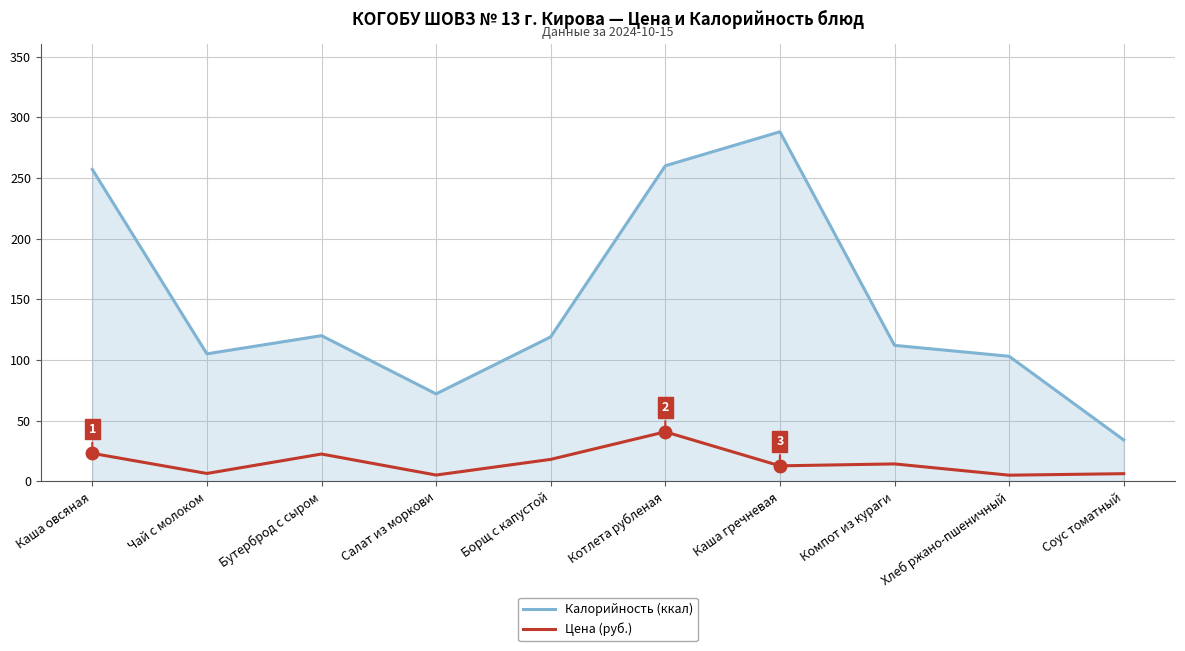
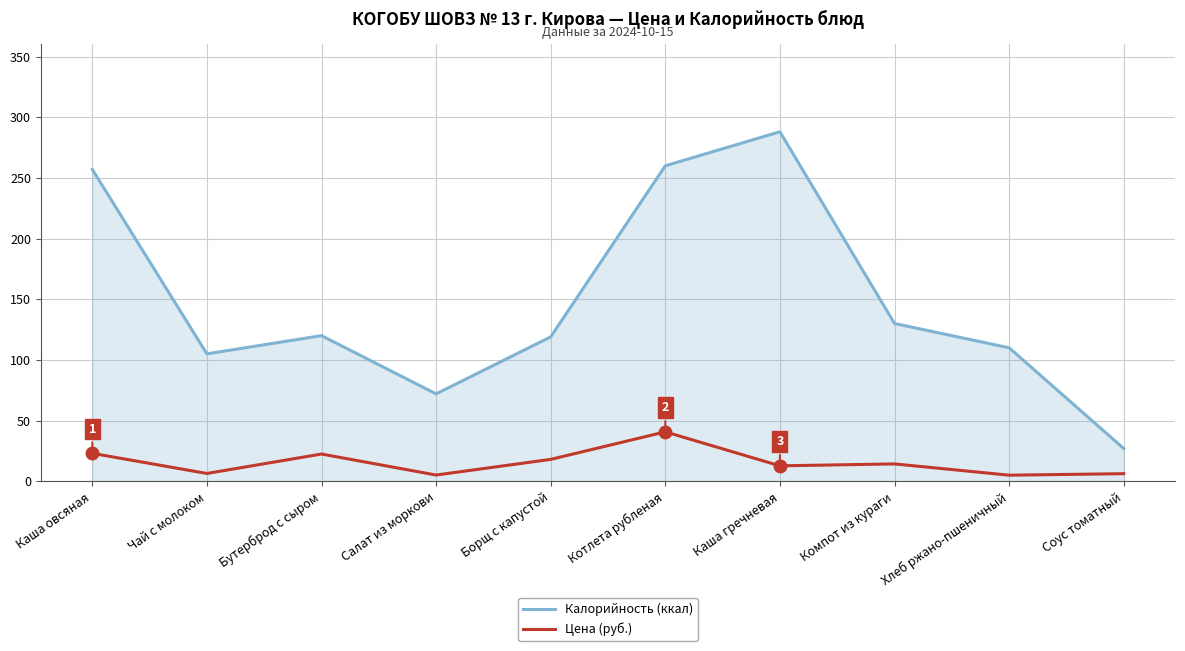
  {
    "Калорийность (ккал)": {
      "Каша овсяная": 257,
      "Чай с молоком": 105,
      "Бутерброд с сыром": 120,
      "Салат из моркови": 72,
      "Борщ с капустой": 119,
      "Котлета рубленая": 260,
      "Каша гречневая": 288,
-     "Компот из кураги": 112,
-     "Хлеб ржано-пшеничный": 103,
-     "Соус томатный": 34
+     "Компот из кураги": 130,
+     "Хлеб ржано-пшеничный": 110,
+     "Соус томатный": 27
    }
  }
